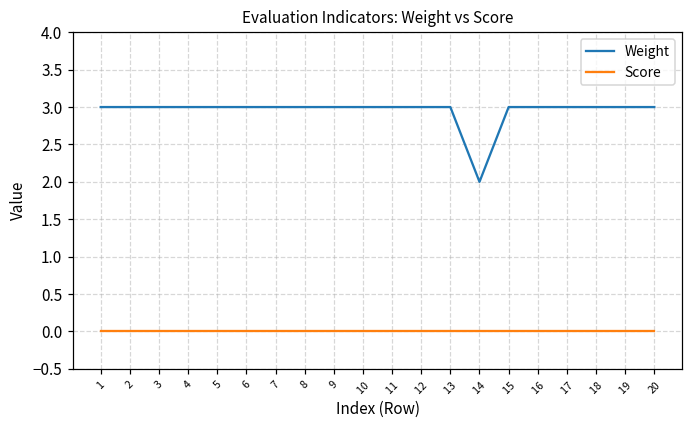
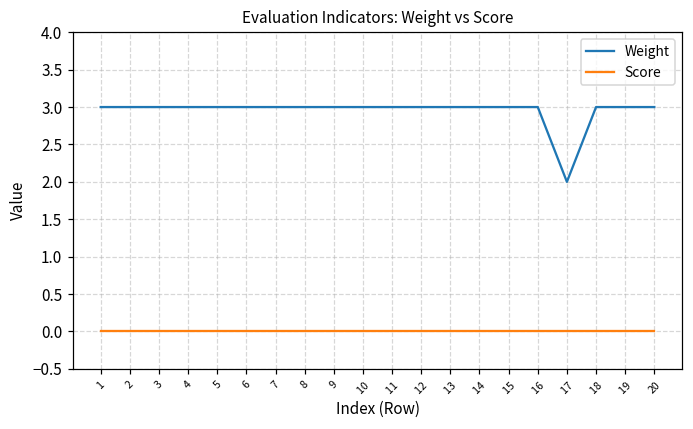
  {
    "Weight": {
      "1": 3,
      "2": 3,
      "3": 3,
      "4": 3,
      "5": 3,
      "6": 3,
      "7": 3,
      "8": 3,
      "9": 3,
      "10": 3,
      "11": 3,
      "12": 3,
      "13": 3,
-     "14": 2,
+     "14": 3,
      "15": 3,
      "16": 3,
-     "17": 3,
+     "17": 2,
      "18": 3,
      "19": 3,
      "20": 3
    },
    "Score": {
      "1": 0,
      "2": 0,
      "3": 0,
      "4": 0,
      "5": 0,
      "6": 0,
      "7": 0,
      "8": 0,
      "9": 0,
      "10": 0,
      "11": 0,
      "12": 0,
      "13": 0,
      "14": 0,
      "15": 0,
      "16": 0,
      "17": 0,
      "18": 0,
      "19": 0,
      "20": 0
    }
  }
